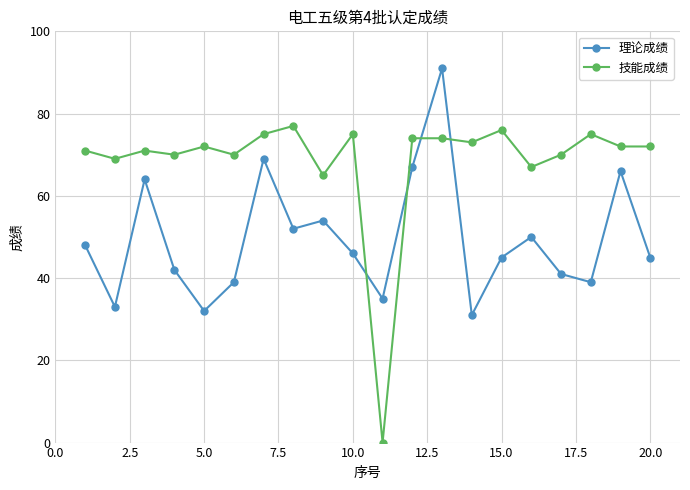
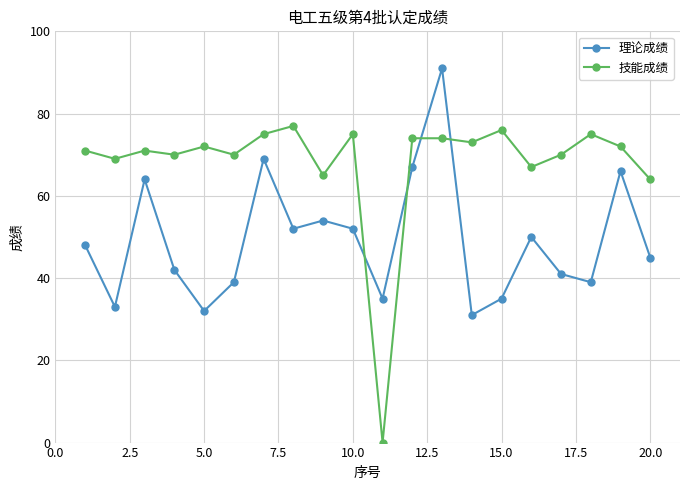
  {
    "理论成绩": {
      "5.0": 32,
-     "10.0": 46,
-     "15.0": 45,
+     "10.0": 52,
+     "15.0": 35,
      "20.0": 45
    },
    "技能成绩": {
      "5.0": 72,
      "10.0": 75,
      "15.0": 76,
-     "20.0": 72
+     "20.0": 64
    }
  }
